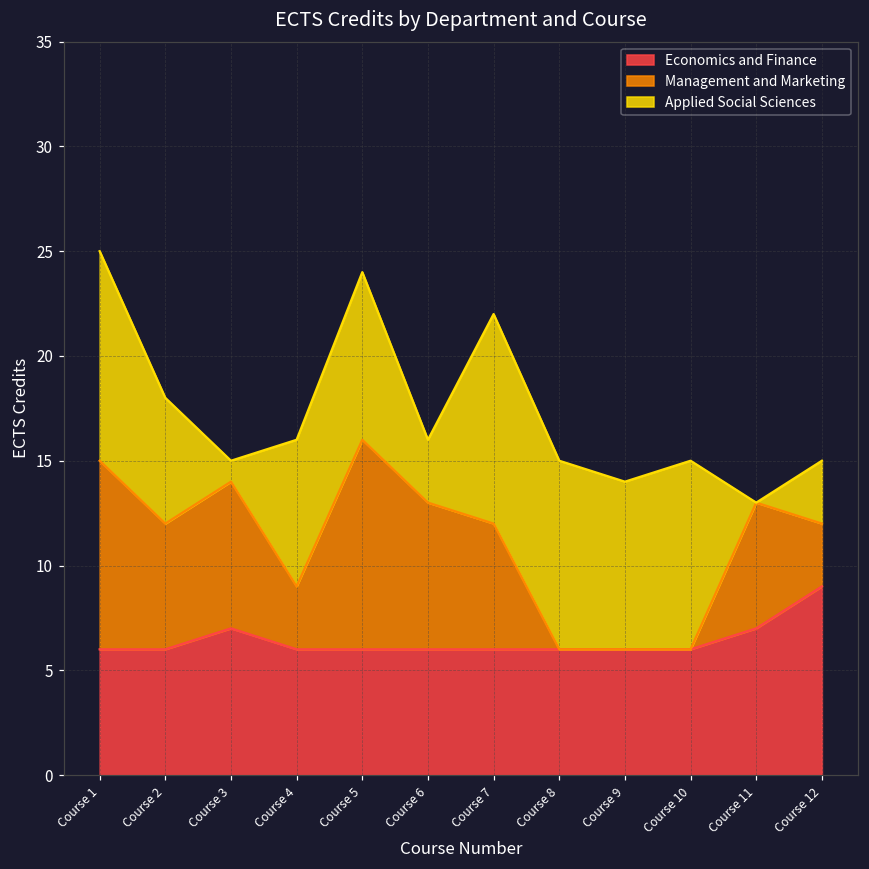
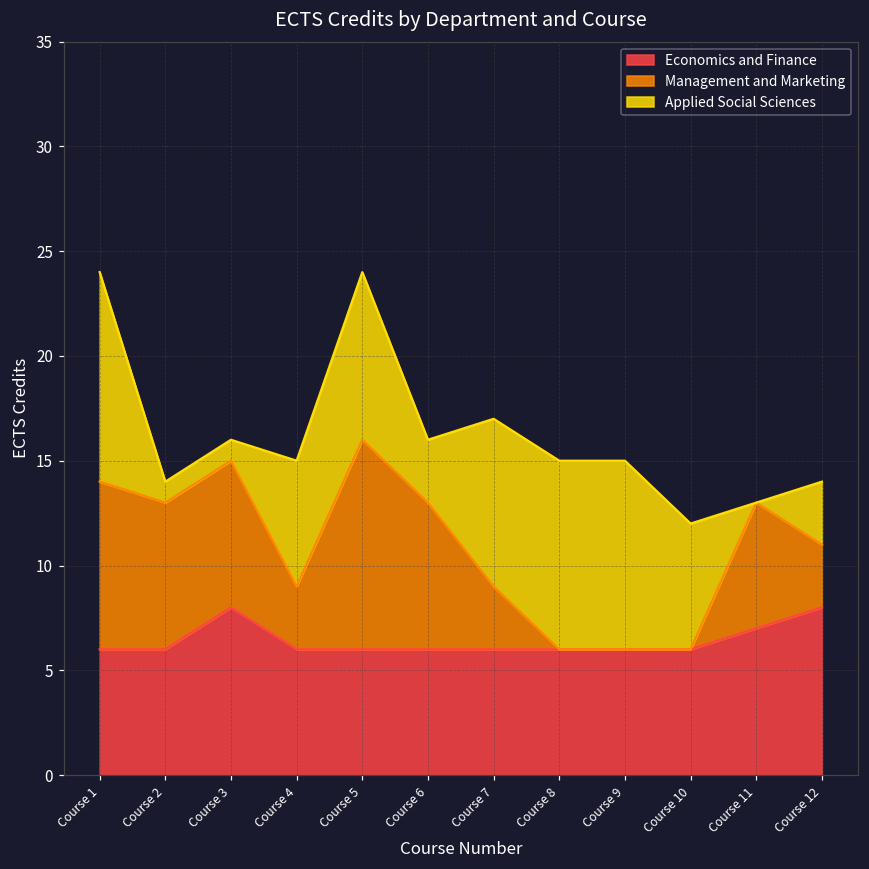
  {
    "Economics and Finance": {
      "Course 1": 6,
      "Course 2": 6,
-     "Course 3": 7,
+     "Course 3": 8,
      "Course 4": 6,
      "Course 5": 6,
      "Course 6": 6,
      "Course 7": 6,
      "Course 11": 7,
-     "Course 12": 9
+     "Course 12": 8
    },
    "Management and Marketing": {
-     "Course 1": 9,
-     "Course 2": 6,
+     "Course 1": 8,
+     "Course 2": 7,
      "Course 3": 7,
      "Course 4": 3,
      "Course 5": 10,
      "Course 6": 7,
-     "Course 7": 6,
+     "Course 7": 3,
      "Course 12": 3
    },
    "Applied Social Sciences": {
      "Course 1": 10,
-     "Course 2": 6,
+     "Course 2": 1,
      "Course 3": 1,
-     "Course 4": 7,
+     "Course 4": 6,
      "Course 5": 8,
      "Course 6": 3,
-     "Course 7": 10,
+     "Course 7": 8,
      "Course 8": 9,
-     "Course 9": 8,
-     "Course 10": 9,
+     "Course 9": 9,
+     "Course 10": 6,
      "Course 12": 3
    }
  }
